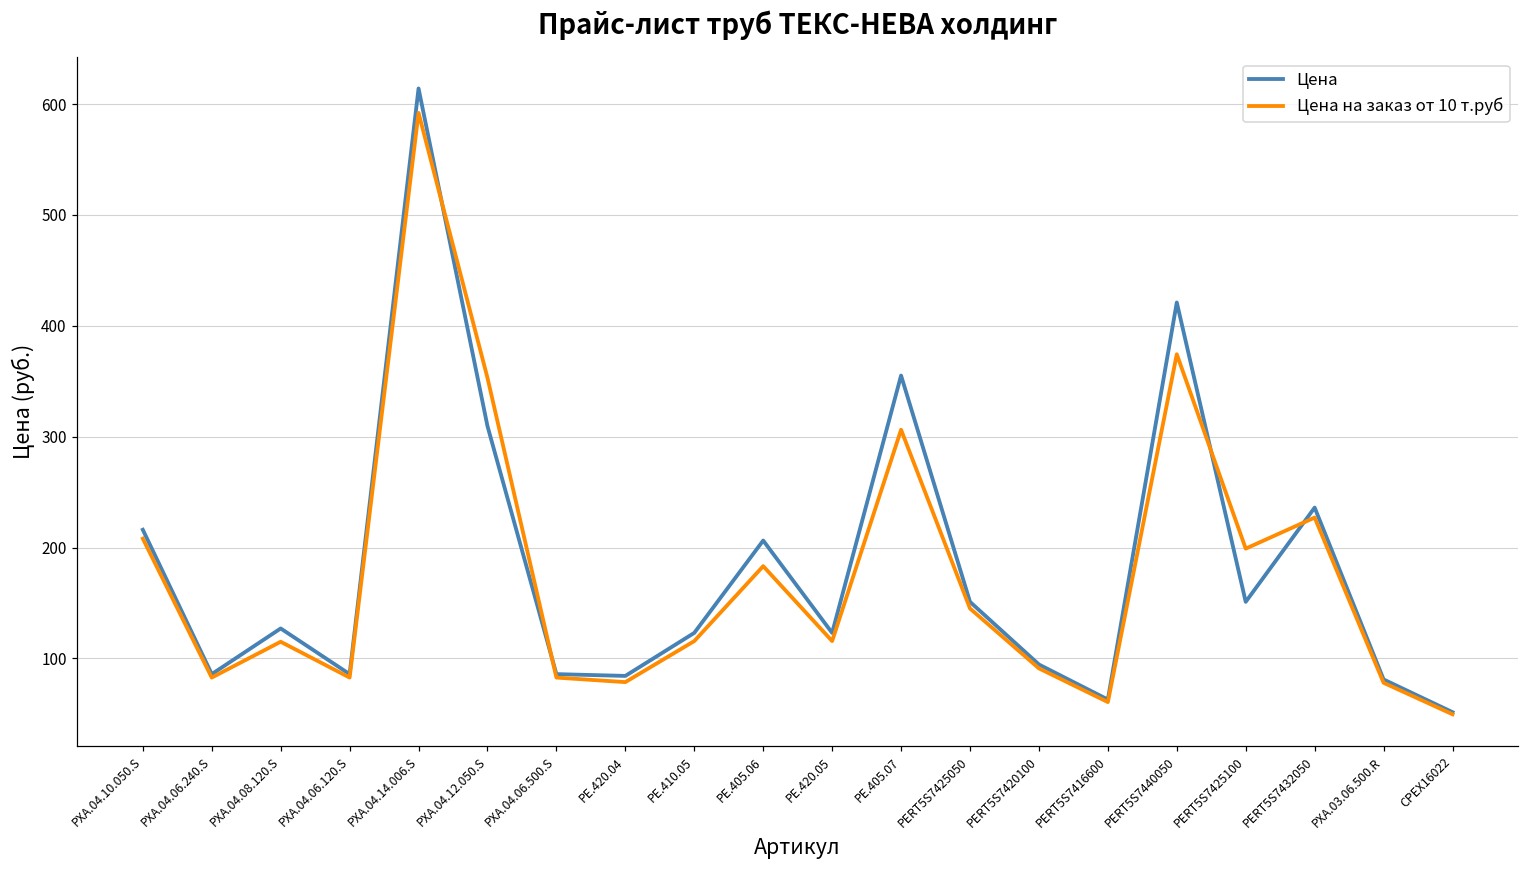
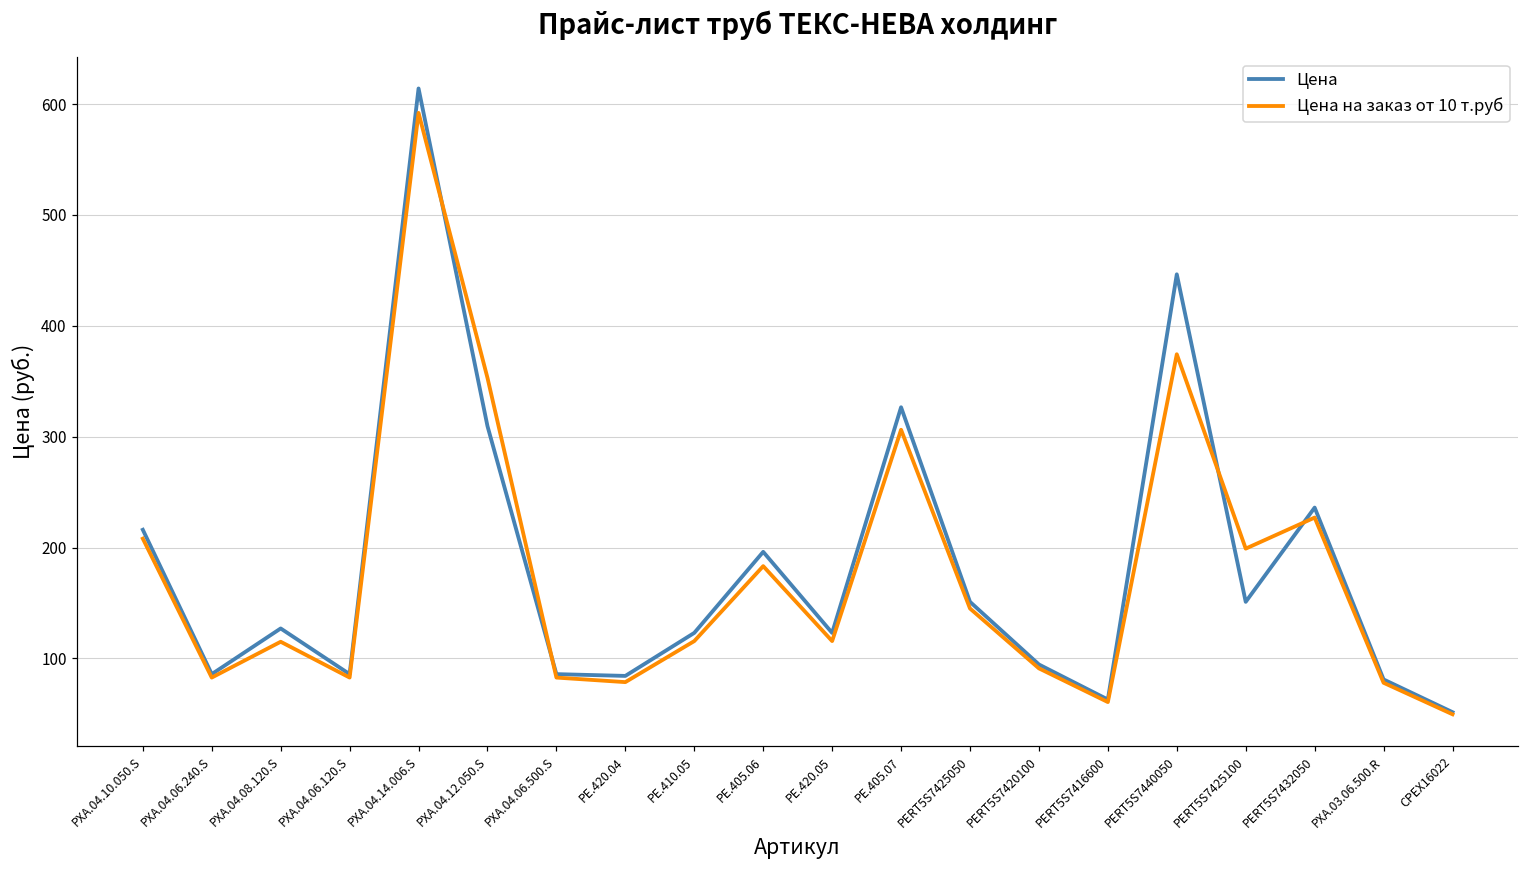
  {
    "Цена": {
      "PXA.04.10.050.S": 216,
      "PXA.04.06.240.S": 86,
      "PXA.04.08.120.S": 127,
      "PXA.04.06.120.S": 86,
      "PXA.04.14.006.S": 614,
      "PXA.04.12.050.S": 310,
      "PXA.04.06.500.S": 86,
      "PE.420.04": 84,
      "PE.410.05": 123,
-     "PE.405.06": 206,
+     "PE.405.06": 196,
      "PE.420.05": 123,
-     "PE.405.07": 355,
+     "PE.405.07": 327,
      "PERT5S7425050": 151,
      "PERT5S7420100": 95,
-     "PERT5S7440050": 421,
+     "PERT5S7440050": 446,
      "PERT5S7425100": 151,
      "PERT5S7432050": 236,
      "PXA.03.06.500.R": 81
    },
    "Цена на заказ от 10 т.руб": {
      "PXA.04.10.050.S": 208,
      "PXA.04.06.240.S": 83,
      "PXA.04.08.120.S": 115,
      "PXA.04.06.120.S": 83,
      "PXA.04.14.006.S": 592,
      "PXA.04.12.050.S": 353,
      "PXA.04.06.500.S": 83,
      "PE.420.04": 79,
      "PE.410.05": 116,
      "PE.405.06": 183,
      "PE.420.05": 116,
      "PE.405.07": 306,
      "PERT5S7425050": 145,
      "PERT5S7420100": 91,
      "PERT5S7440050": 374,
      "PERT5S7425100": 199,
      "PERT5S7432050": 227,
      "PXA.03.06.500.R": 78
    }
  }
